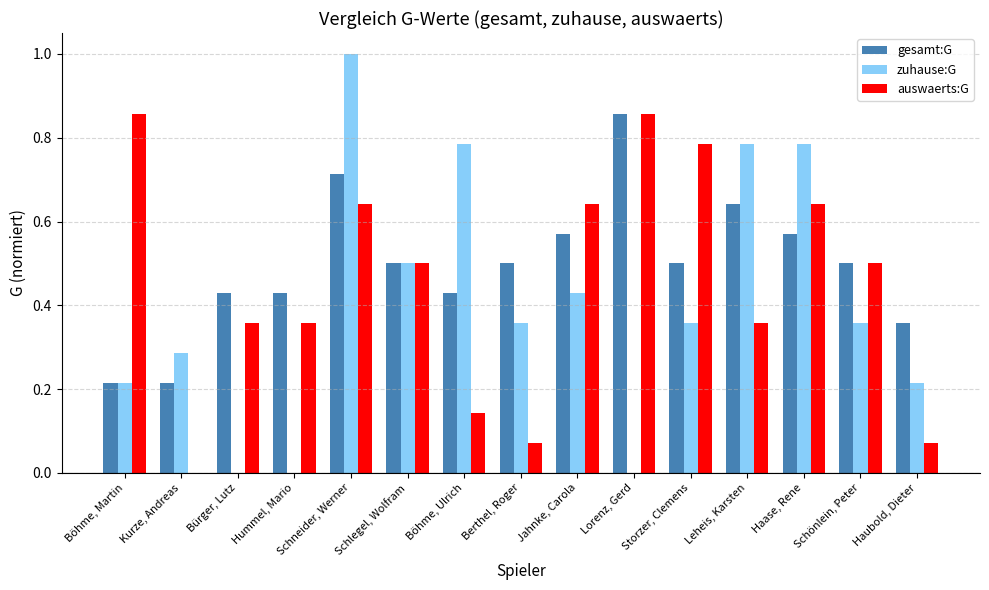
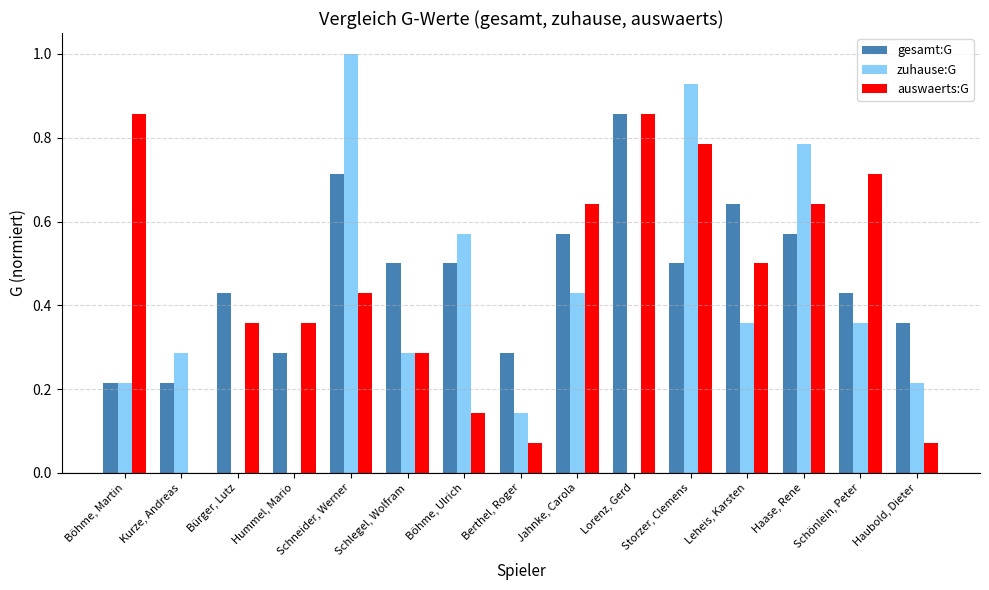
  {
    "gesamt:G": {
      "Böhme, Martin": 0.21,
      "Kurze, Andreas": 0.21,
      "Bürger, Lutz": 0.43,
-     "Hummel, Mario": 0.43,
+     "Hummel, Mario": 0.29,
      "Schneider, Werner": 0.71,
      "Schlegel, Wolfram": 0.50,
-     "Böhme, Ulrich": 0.43,
-     "Berthel, Roger": 0.50,
+     "Böhme, Ulrich": 0.50,
+     "Berthel, Roger": 0.29,
      "Jahnke, Carola": 0.57,
      "Lorenz, Gerd": 0.86,
      "Storzer, Clemens": 0.50,
      "Leheis, Karsten": 0.64,
      "Haase, Rene": 0.57,
-     "Schönlein, Peter": 0.50,
+     "Schönlein, Peter": 0.43,
      "Haubold, Dieter": 0.36
    },
    "zuhause:G": {
      "Böhme, Martin": 0.21,
      "Kurze, Andreas": 0.29,
      "Bürger, Lutz": 0.00,
      "Hummel, Mario": 0.00,
      "Schneider, Werner": 1.00,
-     "Schlegel, Wolfram": 0.50,
-     "Böhme, Ulrich": 0.79,
-     "Berthel, Roger": 0.36,
+     "Schlegel, Wolfram": 0.29,
+     "Böhme, Ulrich": 0.57,
+     "Berthel, Roger": 0.14,
      "Jahnke, Carola": 0.43,
      "Lorenz, Gerd": 0.00,
-     "Storzer, Clemens": 0.36,
-     "Leheis, Karsten": 0.79,
+     "Storzer, Clemens": 0.93,
+     "Leheis, Karsten": 0.36,
      "Haase, Rene": 0.79,
      "Schönlein, Peter": 0.36,
      "Haubold, Dieter": 0.21
    },
    "auswaerts:G": {
      "Böhme, Martin": 0.86,
      "Kurze, Andreas": 0.00,
      "Bürger, Lutz": 0.36,
      "Hummel, Mario": 0.36,
-     "Schneider, Werner": 0.64,
-     "Schlegel, Wolfram": 0.50,
+     "Schneider, Werner": 0.43,
+     "Schlegel, Wolfram": 0.29,
      "Böhme, Ulrich": 0.14,
      "Berthel, Roger": 0.07,
      "Jahnke, Carola": 0.64,
      "Lorenz, Gerd": 0.86,
      "Storzer, Clemens": 0.79,
-     "Leheis, Karsten": 0.36,
+     "Leheis, Karsten": 0.50,
      "Haase, Rene": 0.64,
-     "Schönlein, Peter": 0.50,
+     "Schönlein, Peter": 0.71,
      "Haubold, Dieter": 0.07
    }
  }
